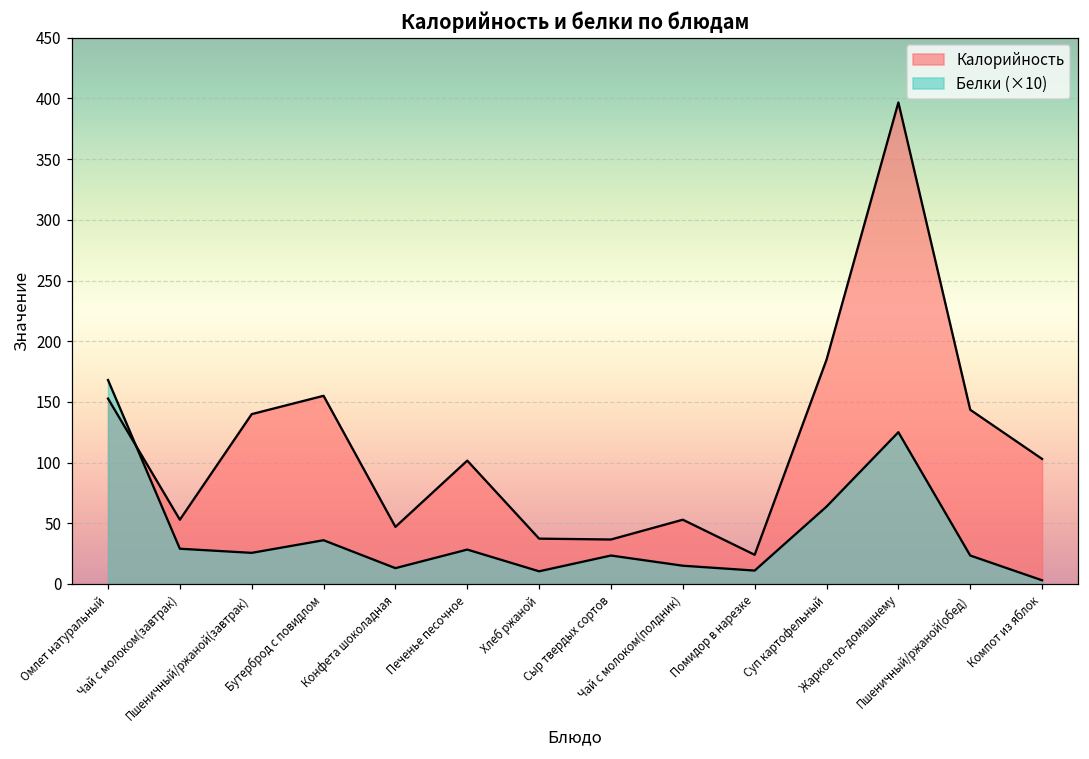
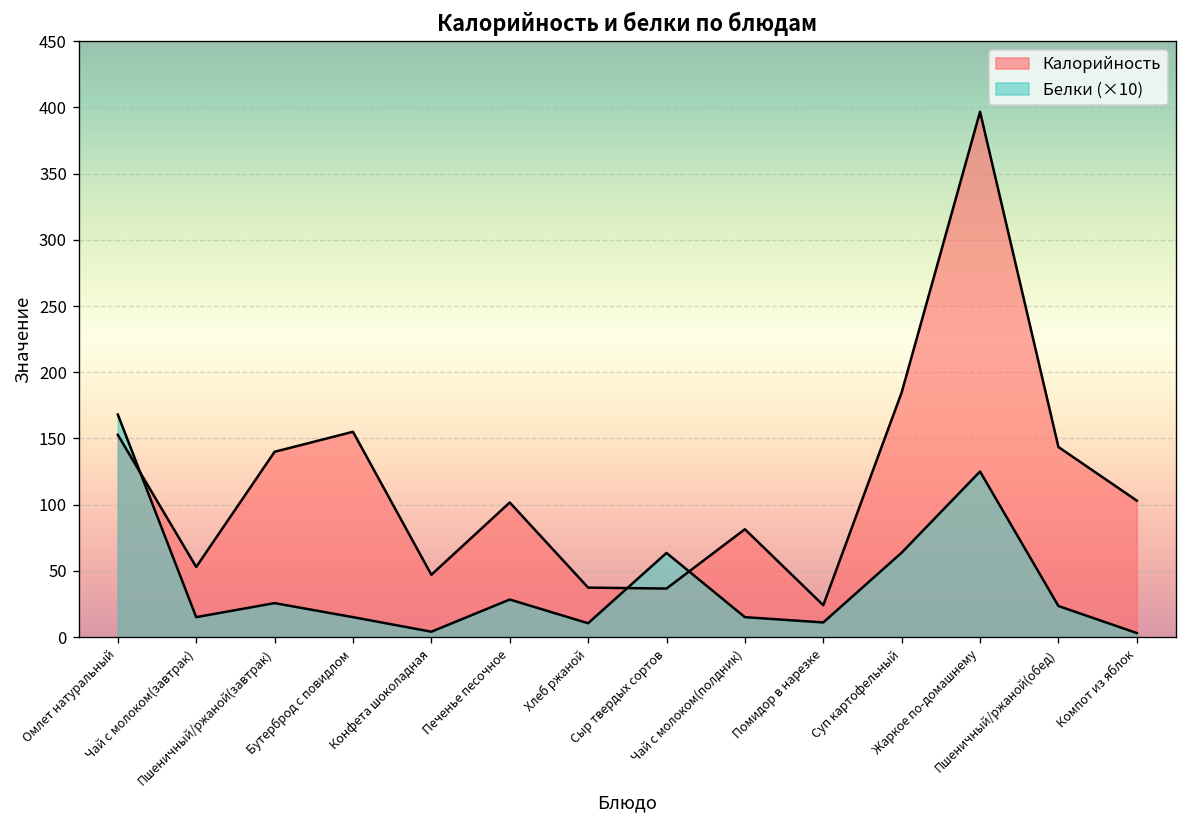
  {
    "Калорийность": {
      "Омлет натуральный": 153,
      "Чай с молоком(завтрак)": 53,
      "Пшеничный/ржаной(завтрак)": 140,
      "Бутерброд с повидлом": 155,
      "Конфета шоколадная": 47,
      "Печенье песочное": 102,
      "Хлеб ржаной": 37,
      "Сыр твердых сортов": 37,
-     "Чай с молоком(полдник)": 53,
+     "Чай с молоком(полдник)": 81,
      "Помидор в нарезке": 24,
      "Суп картофельный": 185,
      "Жаркое по-домашнему": 397,
      "Пшеничный/ржаной(обед)": 144,
      "Компот из яблок": 103
    },
    "Белки (×10)": {
      "Омлет натуральный": 168,
-     "Чай с молоком(завтрак)": 29,
+     "Чай с молоком(завтрак)": 15,
      "Пшеничный/ржаной(завтрак)": 26,
-     "Бутерброд с повидлом": 36,
-     "Конфета шоколадная": 13,
+     "Бутерброд с повидлом": 15,
+     "Конфета шоколадная": 4,
      "Печенье песочное": 28,
      "Хлеб ржаной": 10,
-     "Сыр твердых сортов": 23,
+     "Сыр твердых сортов": 64,
      "Чай с молоком(полдник)": 15,
      "Помидор в нарезке": 11,
      "Суп картофельный": 64,
      "Жаркое по-домашнему": 125,
      "Пшеничный/ржаной(обед)": 23,
      "Компот из яблок": 3
    }
  }
